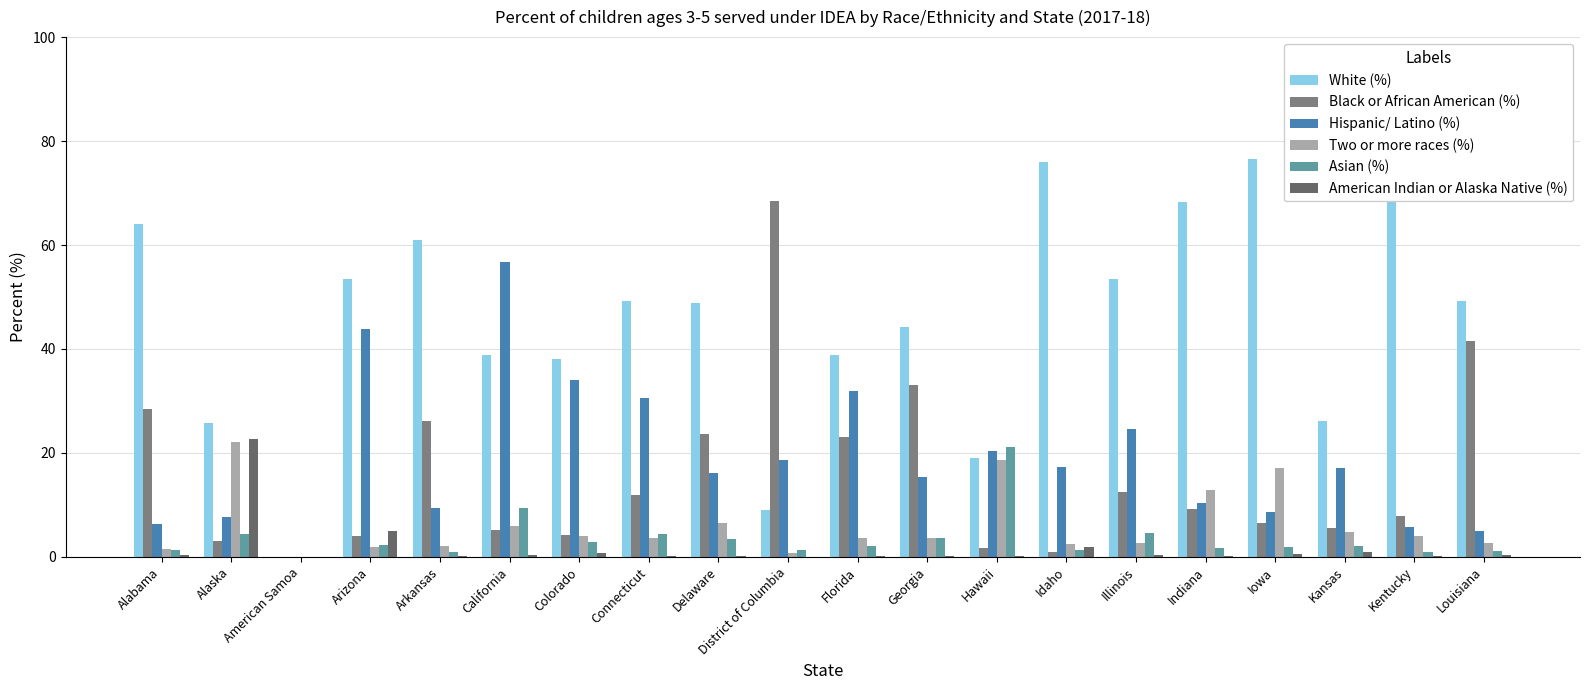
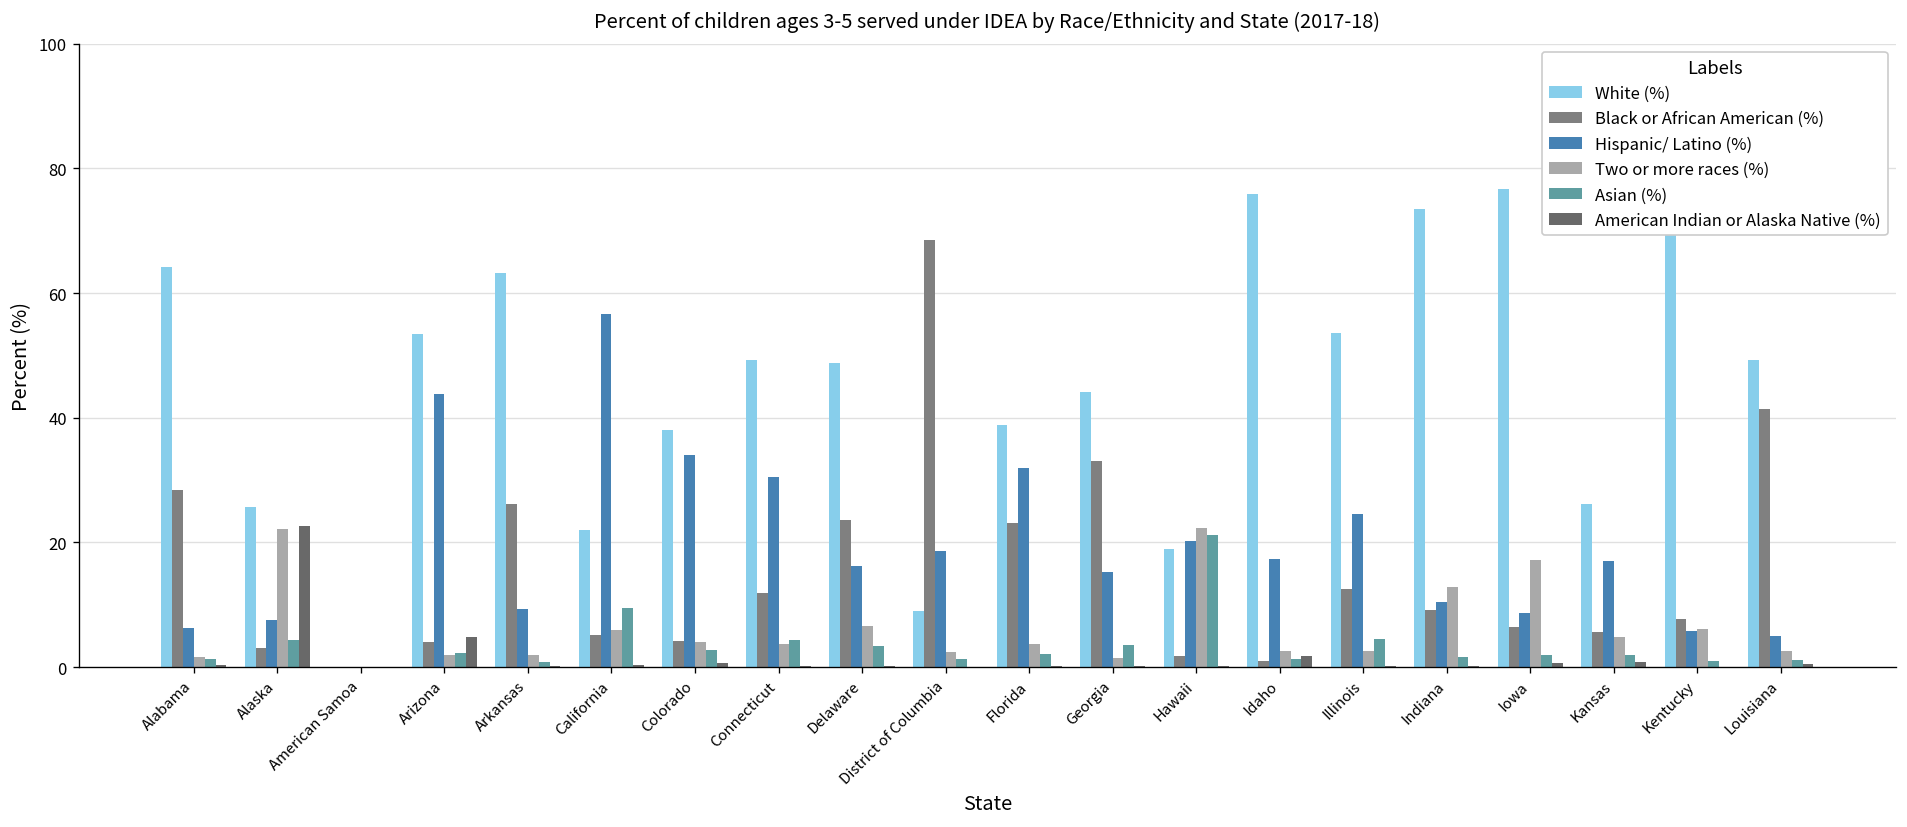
  {
    "White (%)": {
      "Alabama": 64,
      "Alaska": 26,
      "American Samoa": 0,
      "Arizona": 53,
-     "Arkansas": 61,
-     "California": 39,
+     "Arkansas": 63,
+     "California": 22,
      "Colorado": 38,
      "Connecticut": 49,
      "Delaware": 49,
      "District of Columbia": 9,
      "Florida": 39,
      "Georgia": 44,
      "Hawaii": 19,
      "Idaho": 76,
      "Illinois": 54,
-     "Indiana": 68,
+     "Indiana": 74,
      "Iowa": 77,
      "Kansas": 26,
      "Louisiana": 49
    },
    "Two or more races (%)": {
      "Alabama": 2,
      "Alaska": 22,
      "American Samoa": 0,
      "Arizona": 2,
      "Arkansas": 2,
      "California": 6,
      "Colorado": 4,
      "Connecticut": 4,
      "Delaware": 7,
-     "District of Columbia": 1,
+     "District of Columbia": 2,
      "Florida": 4,
-     "Georgia": 4,
-     "Hawaii": 19,
+     "Georgia": 2,
+     "Hawaii": 22,
      "Idaho": 3,
      "Illinois": 3,
      "Indiana": 13,
      "Iowa": 17,
      "Kansas": 5,
-     "Kentucky": 4,
+     "Kentucky": 6,
      "Louisiana": 3
    }
  }
